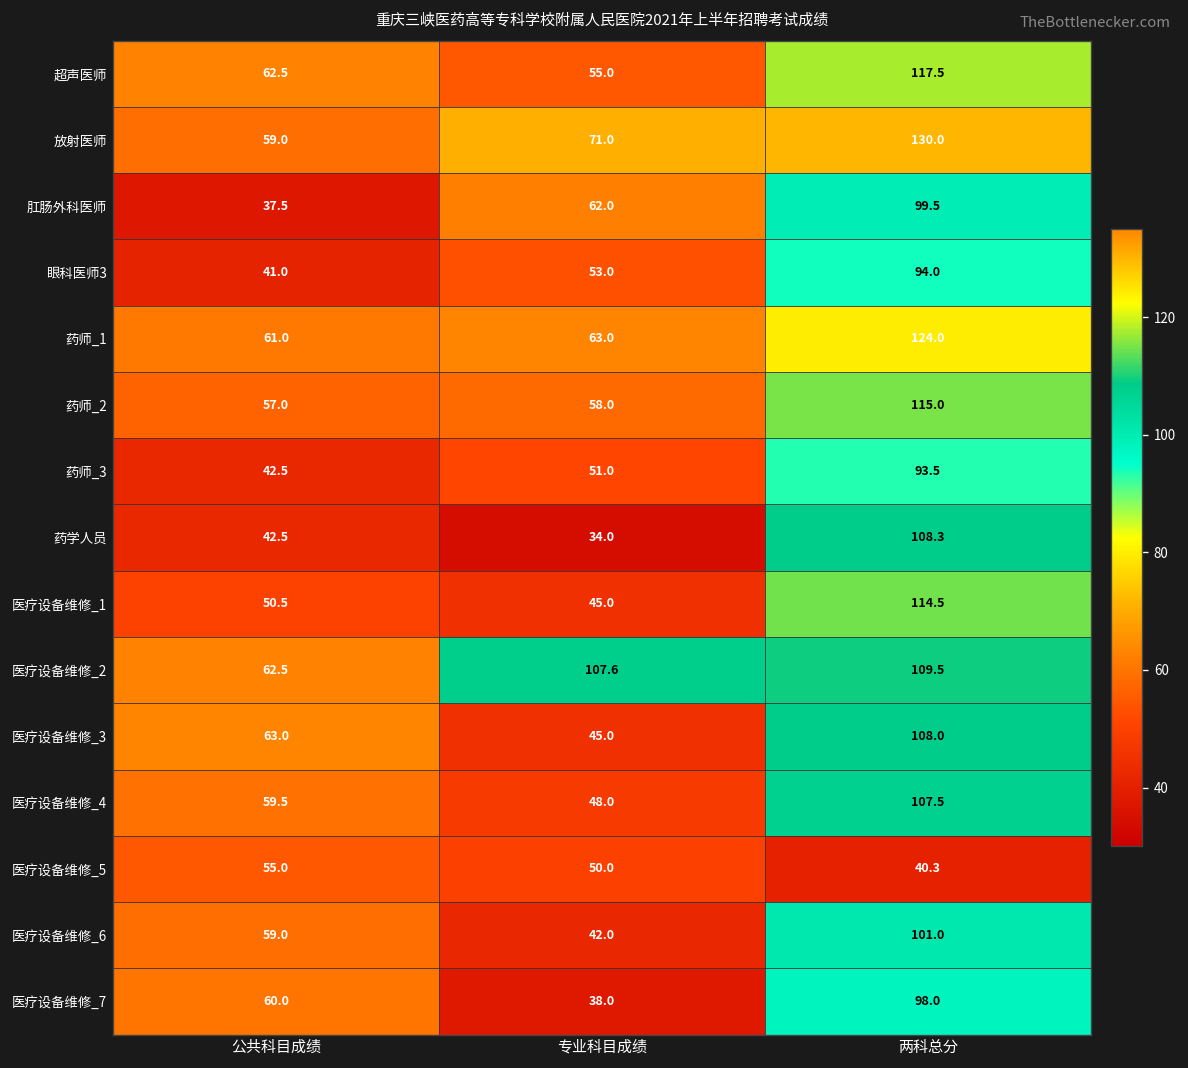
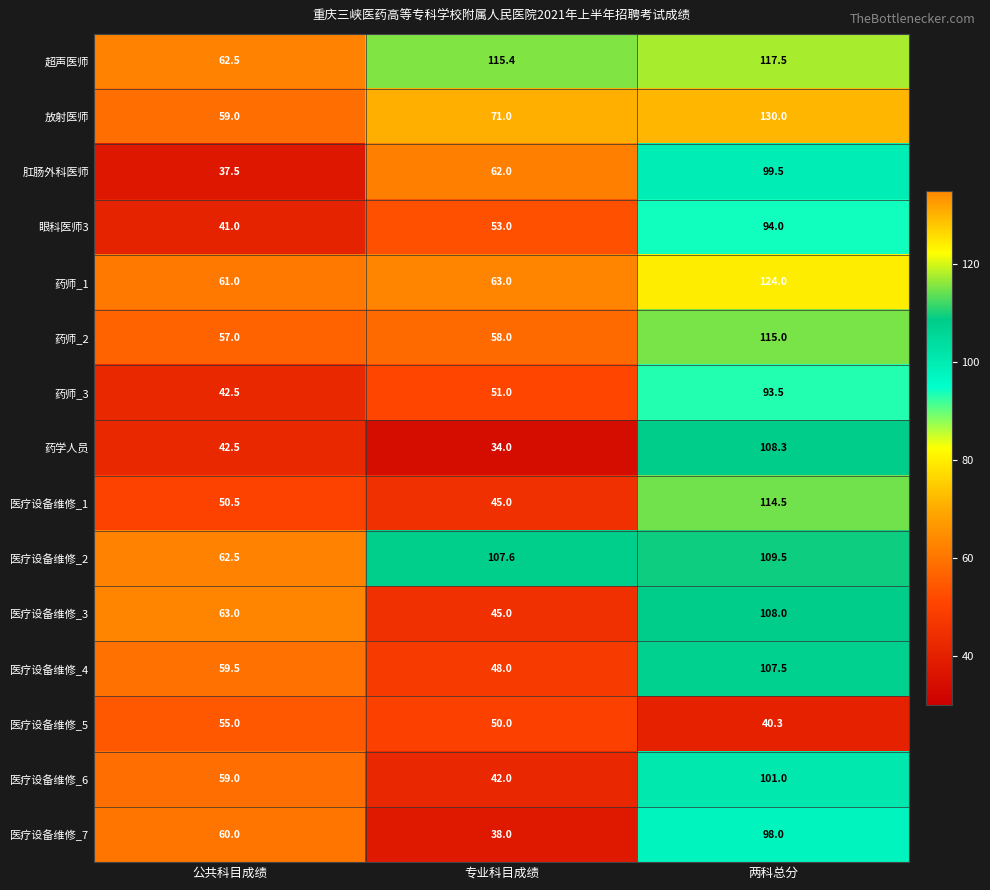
  {
    "超声医师": {
      "公共科目成绩": 62.5,
-     "专业科目成绩": 55.0,
+     "专业科目成绩": 115.4,
      "两科总分": 117.5
    },
    "放射医师": {
      "公共科目成绩": 59.0,
      "专业科目成绩": 71.0,
      "两科总分": 130.0
    },
    "肛肠外科医师": {
      "公共科目成绩": 37.5,
      "专业科目成绩": 62.0,
      "两科总分": 99.5
    },
    "眼科医师3": {
      "公共科目成绩": 41.0,
      "专业科目成绩": 53.0,
      "两科总分": 94.0
    },
    "药师_1": {
      "公共科目成绩": 61.0,
      "专业科目成绩": 63.0,
      "两科总分": 124.0
    },
    "药师_2": {
      "公共科目成绩": 57.0,
      "专业科目成绩": 58.0,
      "两科总分": 115.0
    },
    "药师_3": {
      "公共科目成绩": 42.5,
      "专业科目成绩": 51.0,
      "两科总分": 93.5
    },
    "药学人员": {
      "公共科目成绩": 42.5,
      "专业科目成绩": 34.0,
      "两科总分": 108.3
    },
    "医疗设备维修_1": {
      "公共科目成绩": 50.5,
      "专业科目成绩": 45.0,
      "两科总分": 114.5
    },
    "医疗设备维修_2": {
      "公共科目成绩": 62.5,
      "专业科目成绩": 107.6,
      "两科总分": 109.5
    },
    "医疗设备维修_3": {
      "公共科目成绩": 63.0,
      "专业科目成绩": 45.0,
      "两科总分": 108.0
    },
    "医疗设备维修_4": {
      "公共科目成绩": 59.5,
      "专业科目成绩": 48.0,
      "两科总分": 107.5
    },
    "医疗设备维修_5": {
      "公共科目成绩": 55.0,
      "专业科目成绩": 50.0,
      "两科总分": 40.3
    },
    "医疗设备维修_6": {
      "公共科目成绩": 59.0,
      "专业科目成绩": 42.0,
      "两科总分": 101.0
    },
    "医疗设备维修_7": {
      "公共科目成绩": 60.0,
      "专业科目成绩": 38.0,
      "两科总分": 98.0
    }
  }
